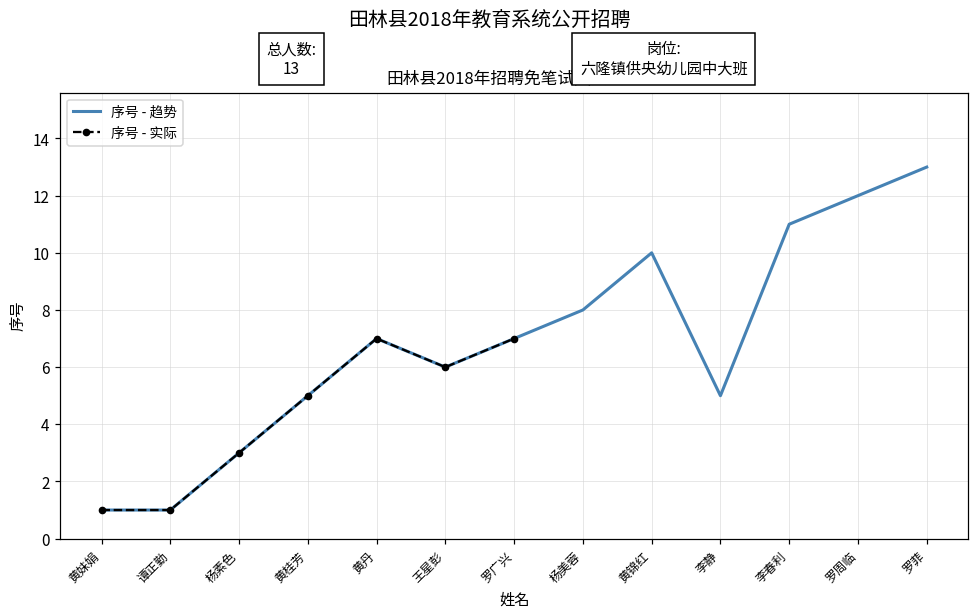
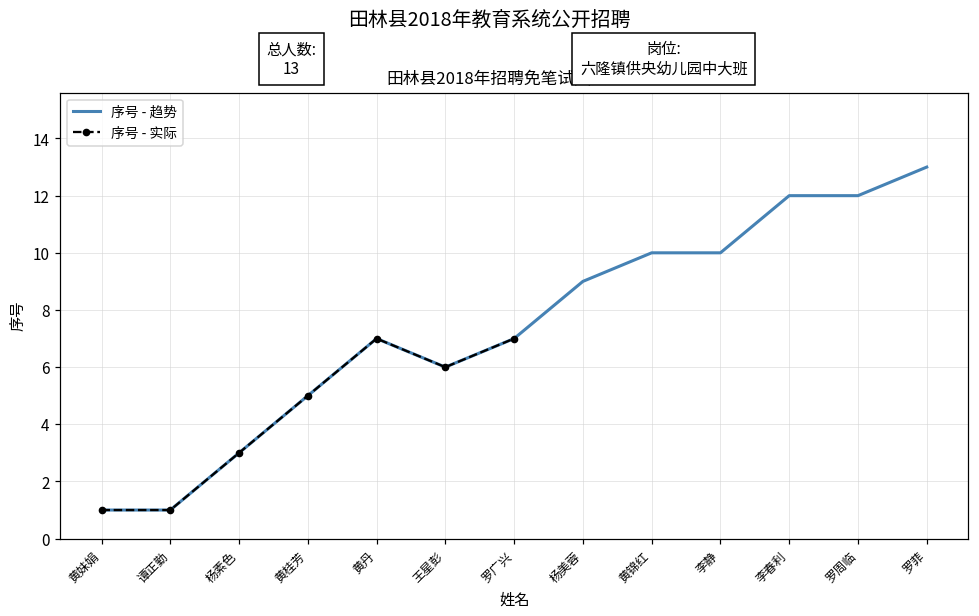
  {
    "序号 - 趋势": {
-     "杨美蓉": 8,
+     "杨美蓉": 9,
      "黄锦红": 10,
-     "李静": 5,
-     "李春利": 11,
+     "李静": 10,
+     "李春利": 12,
      "罗周临": 12,
      "罗菲": 13
    }
  }
